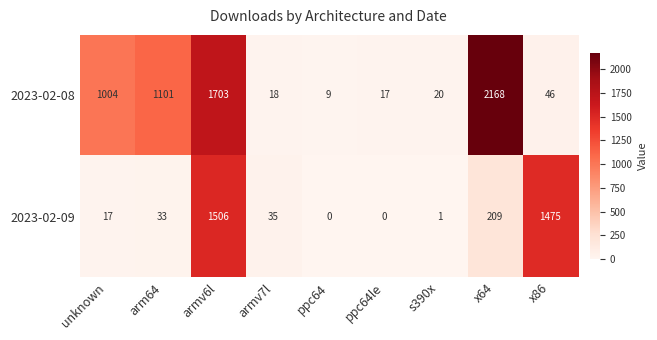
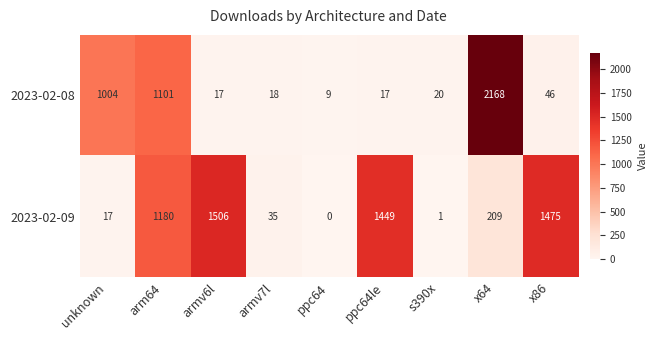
  {
    "2023-02-08": {
      "unknown": 1004,
      "arm64": 1101,
-     "armv6l": 1703,
+     "armv6l": 17,
      "armv7l": 18,
      "ppc64": 9,
      "ppc64le": 17,
      "s390x": 20,
      "x64": 2168,
      "x86": 46
    },
    "2023-02-09": {
      "unknown": 17,
-     "arm64": 33,
+     "arm64": 1180,
      "armv6l": 1506,
      "armv7l": 35,
      "ppc64": 0,
-     "ppc64le": 0,
+     "ppc64le": 1449,
      "s390x": 1,
      "x64": 209,
      "x86": 1475
    }
  }
